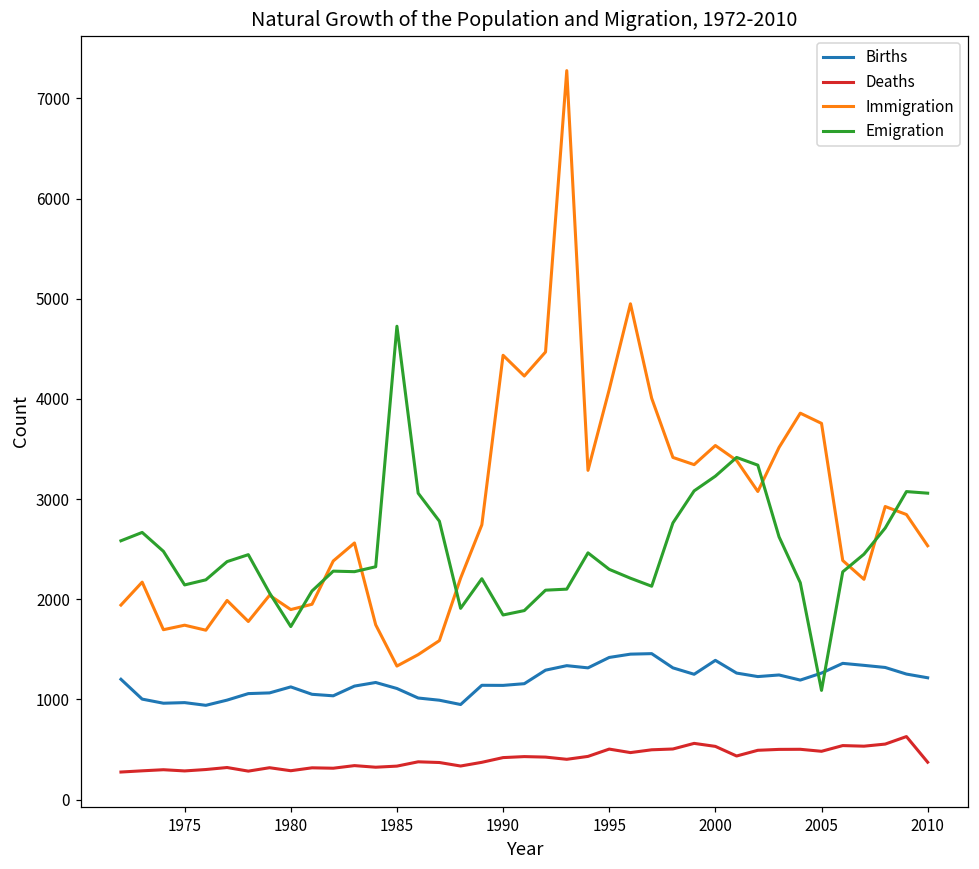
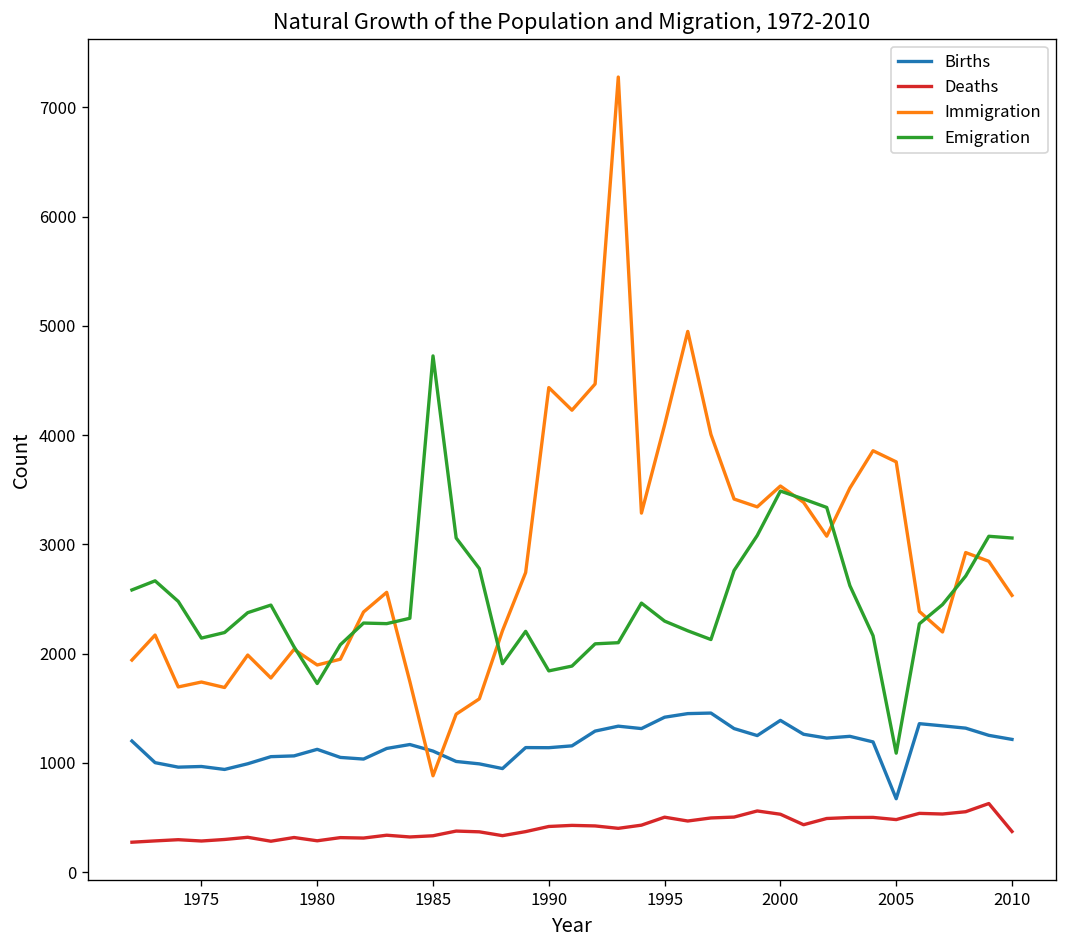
  {
    "Births": {
      "1975": 1000,
      "1980": 1100,
      "1985": 1100,
      "1990": 1100,
      "1995": 1400,
      "2000": 1400,
-     "2005": 1300,
+     "2005": 700,
      "2010": 1200
    },
    "Deaths": {
      "1975": 300,
      "1980": 300,
      "1985": 300,
      "1990": 400,
      "1995": 500,
      "2000": 500,
      "2005": 500,
      "2010": 400
    },
    "Immigration": {
      "1975": 1700,
      "1980": 1900,
-     "1985": 1300,
+     "1985": 900,
      "1990": 4400,
      "1995": 4100,
      "2000": 3500,
      "2005": 3800,
      "2010": 2500
    },
    "Emigration": {
      "1975": 2100,
      "1980": 1700,
      "1985": 4700,
      "1990": 1800,
      "1995": 2300,
-     "2000": 3200,
+     "2000": 3500,
      "2005": 1100,
      "2010": 3100
    }
  }
